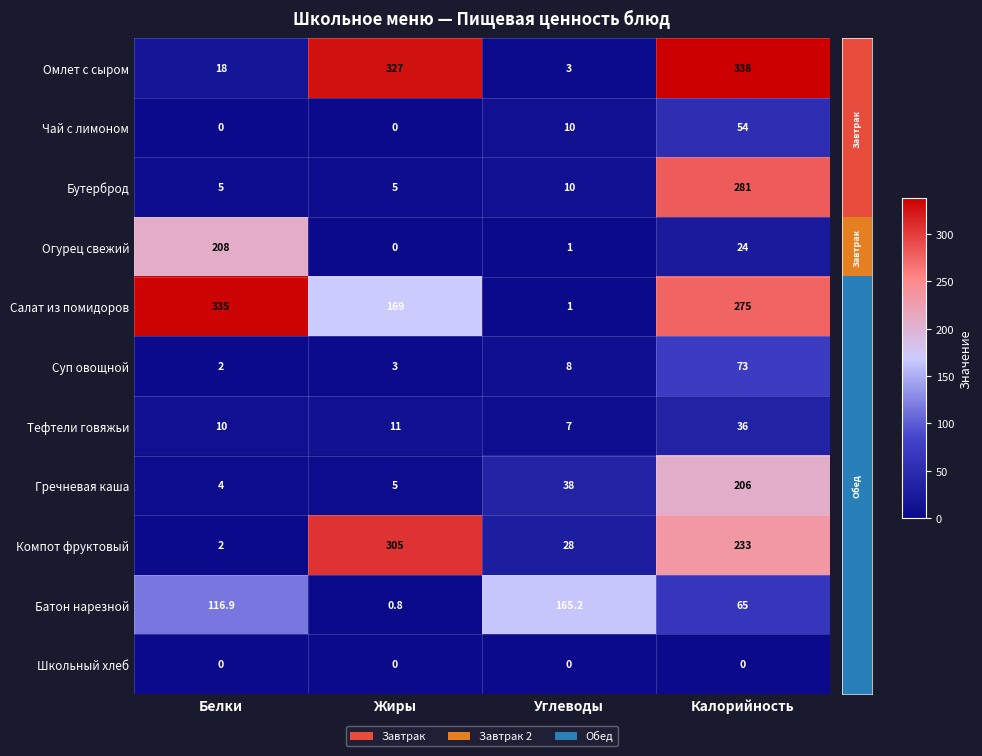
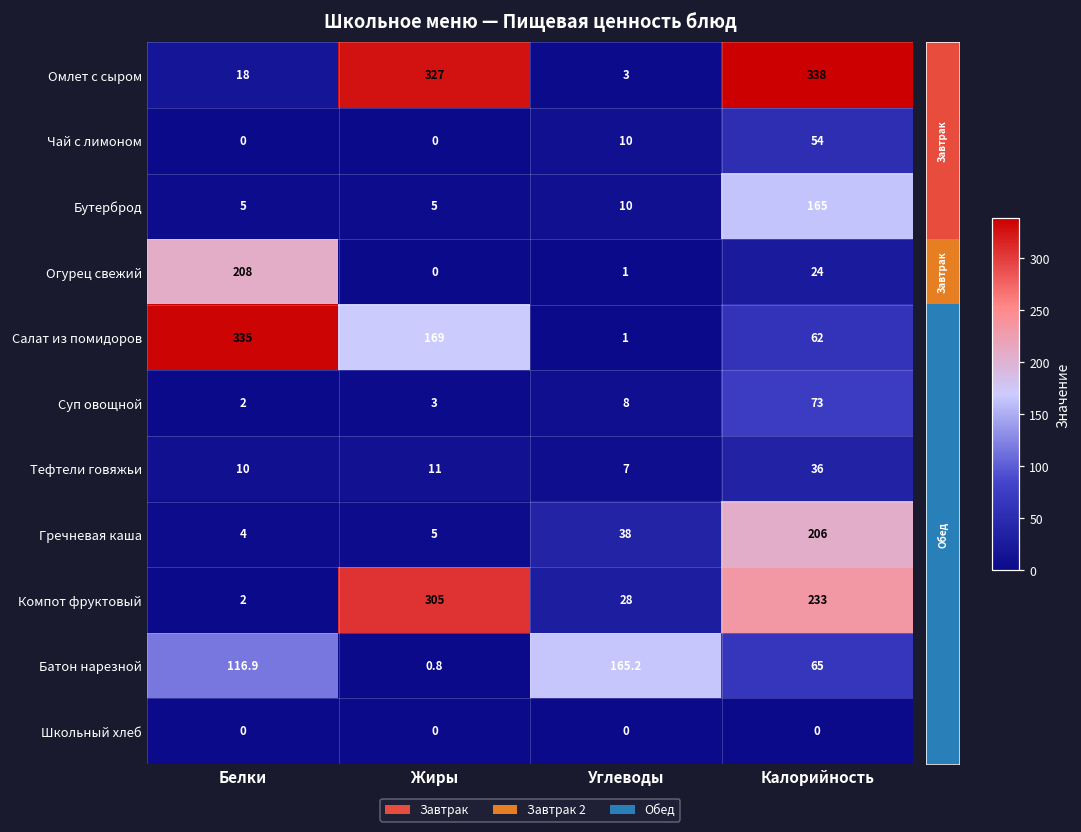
  {
    "Школьное меню — Пищевая ценность блюд": {
      "Омлет с сыром": {
        "Белки": 18,
        "Жиры": 327,
        "Углеводы": 3,
        "Калорийность": 338
      },
      "Чай с лимоном": {
        "Белки": 0,
        "Жиры": 0,
        "Углеводы": 10,
        "Калорийность": 54
      },
      "Бутерброд": {
        "Белки": 5,
        "Жиры": 5,
        "Углеводы": 10,
-       "Калорийность": 281
+       "Калорийность": 165
      },
      "Огурец свежий": {
        "Белки": 208,
        "Жиры": 0,
        "Углеводы": 1,
        "Калорийность": 24
      },
      "Салат из помидоров": {
        "Белки": 335,
        "Жиры": 169,
        "Углеводы": 1,
-       "Калорийность": 275
+       "Калорийность": 62
      },
      "Суп овощной": {
        "Белки": 2,
        "Жиры": 3,
        "Углеводы": 8,
        "Калорийность": 73
      },
      "Тефтели говяжьи": {
        "Белки": 10,
        "Жиры": 11,
        "Углеводы": 7,
        "Калорийность": 36
      },
      "Гречневая каша": {
        "Белки": 4,
        "Жиры": 5,
        "Углеводы": 38,
        "Калорийность": 206
      },
      "Компот фруктовый": {
        "Белки": 2,
        "Жиры": 305,
        "Углеводы": 28,
        "Калорийность": 233
      },
      "Батон нарезной": {
        "Белки": 116.9,
        "Жиры": 0.8,
        "Углеводы": 165.2,
        "Калорийность": 65
      },
      "Школьный хлеб": {
        "Белки": 0,
        "Жиры": 0,
        "Углеводы": 0,
        "Калорийность": 0
      }
    }
  }
